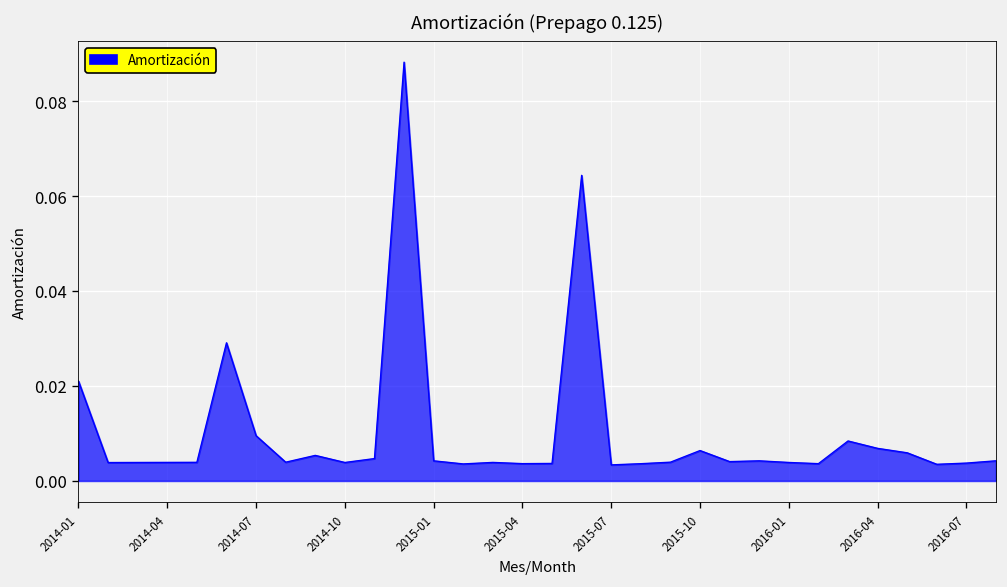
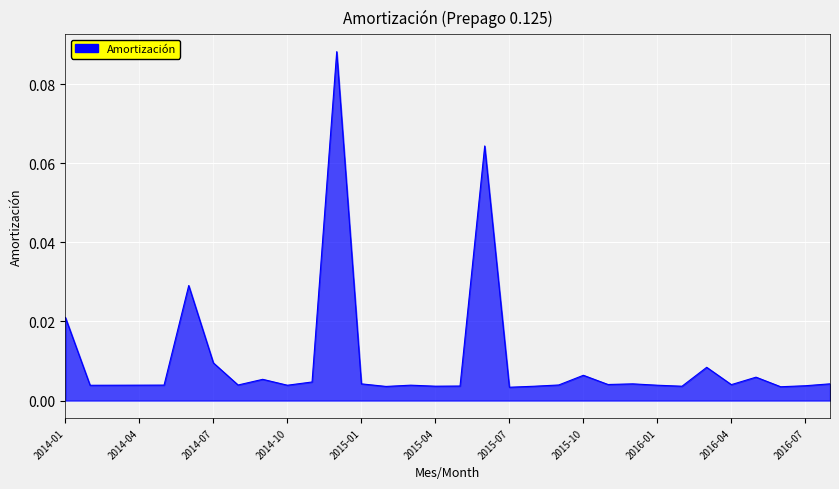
  {
    "2014-01": 0.021,
    "2014-04": 0.004,
    "2014-07": 0.010,
    "2014-10": 0.004,
    "2015-01": 0.004,
    "2015-04": 0.004,
    "2015-07": 0.003,
    "2015-10": 0.006,
    "2016-01": 0.004,
-   "2016-04": 0.007,
+   "2016-04": 0.004,
    "2016-07": 0.004
  }
